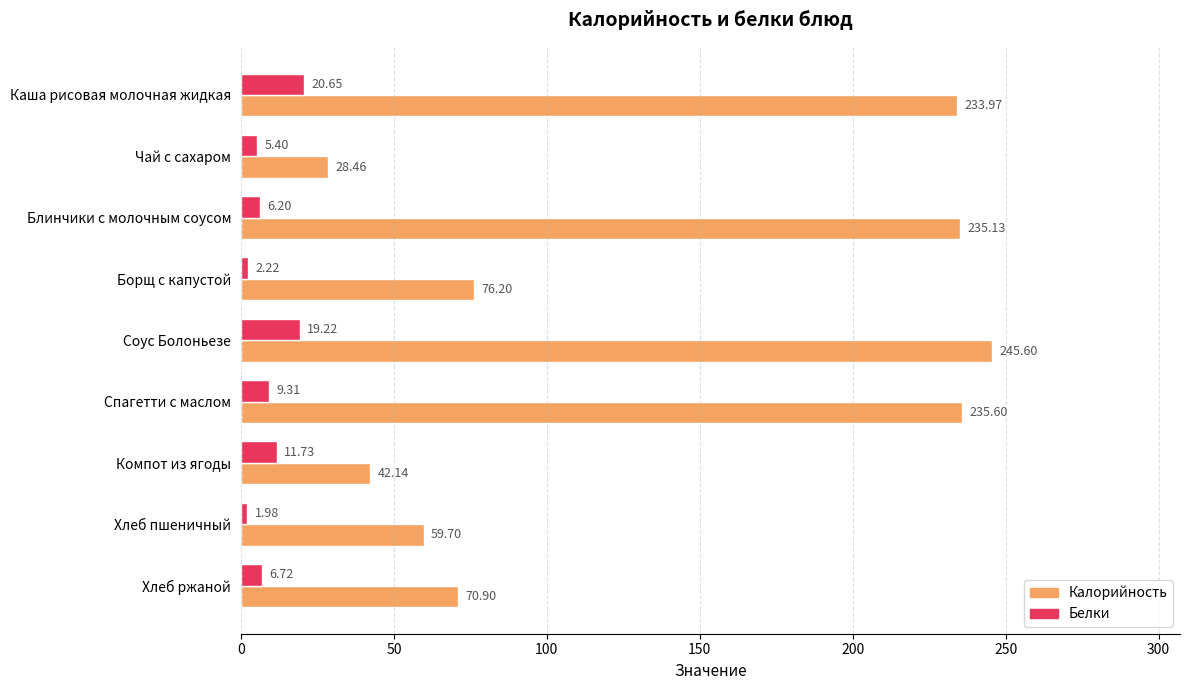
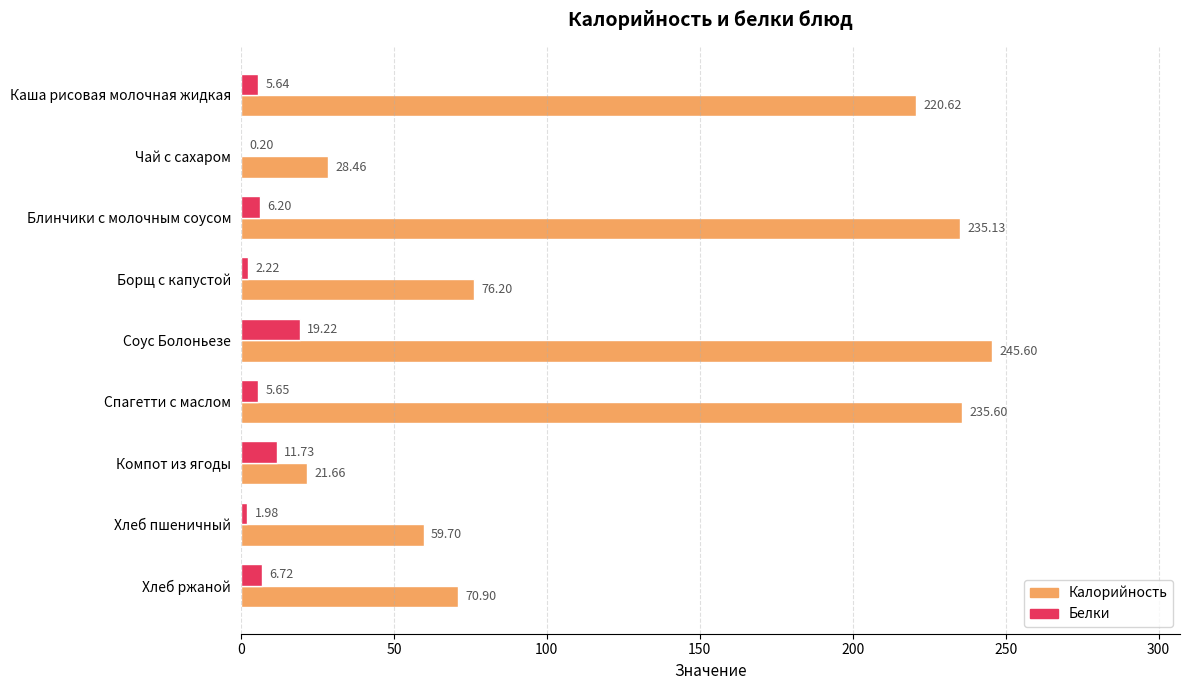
  {
    "Калорийность": {
-     "Каша рисовая молочная жидкая": 233.97,
+     "Каша рисовая молочная жидкая": 220.62,
      "Чай с сахаром": 28.46,
      "Блинчики с молочным соусом": 235.13,
      "Борщ с капустой": 76.20,
      "Соус Болоньезе": 245.60,
      "Спагетти с маслом": 235.60,
-     "Компот из ягоды": 42.14,
+     "Компот из ягоды": 21.66,
      "Хлеб пшеничный": 59.70,
      "Хлеб ржаной": 70.90
    },
    "Белки": {
-     "Каша рисовая молочная жидкая": 20.65,
-     "Чай с сахаром": 5.40,
+     "Каша рисовая молочная жидкая": 5.64,
+     "Чай с сахаром": 0.20,
      "Блинчики с молочным соусом": 6.20,
      "Борщ с капустой": 2.22,
      "Соус Болоньезе": 19.22,
-     "Спагетти с маслом": 9.31,
+     "Спагетти с маслом": 5.65,
      "Компот из ягоды": 11.73,
      "Хлеб пшеничный": 1.98,
      "Хлеб ржаной": 6.72
    }
  }
